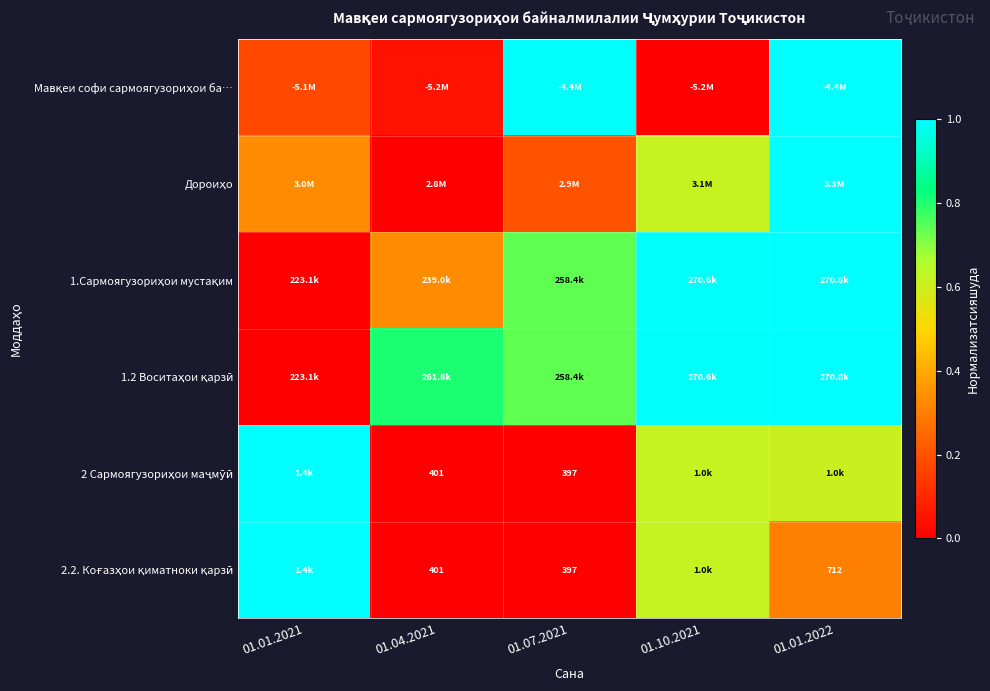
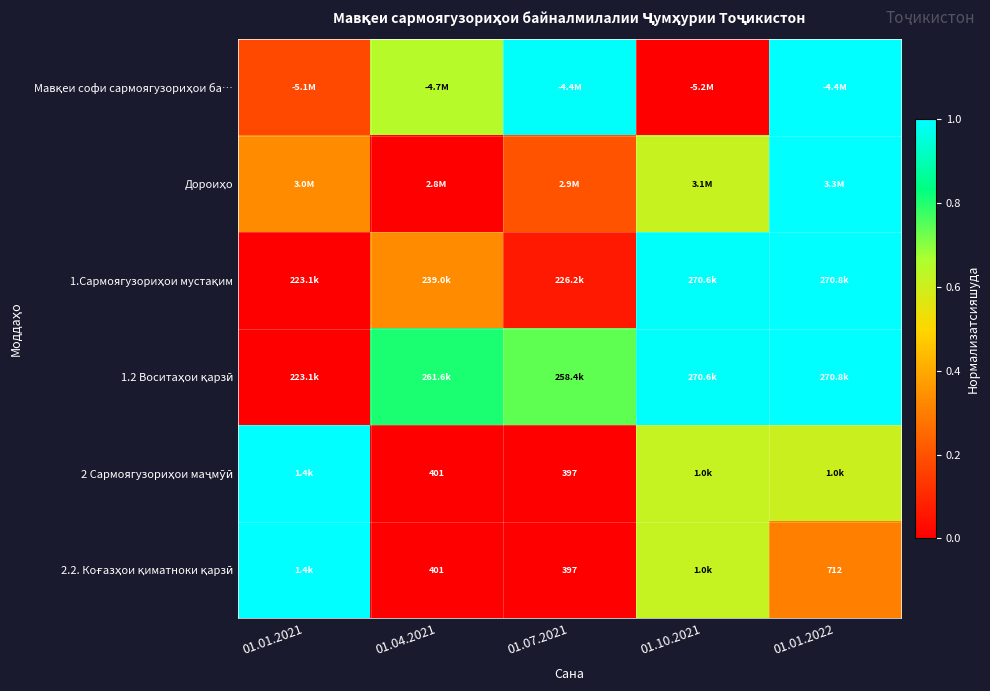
  {
    "Мавқеи софи сармоягузориҳои ба…": {
      "01.01.2021": "-5.1M",
-     "01.04.2021": "-5.2M",
+     "01.04.2021": "-4.7M",
      "01.07.2021": "-4.4M",
      "01.10.2021": "-5.2M",
      "01.01.2022": "-4.4M"
    },
    "Дороиҳо": {
      "01.01.2021": "3.0M",
      "01.04.2021": "2.8M",
      "01.07.2021": "2.9M",
      "01.10.2021": "3.1M",
      "01.01.2022": "3.3M"
    },
    "1.Сармоягузориҳои мустақим": {
      "01.01.2021": "223.1k",
      "01.04.2021": "239.0k",
-     "01.07.2021": "258.4k",
+     "01.07.2021": "226.2k",
      "01.10.2021": "270.6k",
      "01.01.2022": "270.8k"
    },
    "1.2 Воситаҳои қарзӣ": {
      "01.01.2021": "223.1k",
      "01.04.2021": "261.6k",
      "01.07.2021": "258.4k",
      "01.10.2021": "270.6k",
      "01.01.2022": "270.8k"
    },
    "2 Сармоягузориҳои маҷмӯӣ": {
      "01.01.2021": "1.4k",
      "01.04.2021": "401",
      "01.07.2021": "397",
      "01.10.2021": "1.0k",
      "01.01.2022": "1.0k"
    },
    "2.2. Коғазҳои қиматноки қарзӣ": {
      "01.01.2021": "1.4k",
      "01.04.2021": "401",
      "01.07.2021": "397",
      "01.10.2021": "1.0k",
      "01.01.2022": "712"
    }
  }
